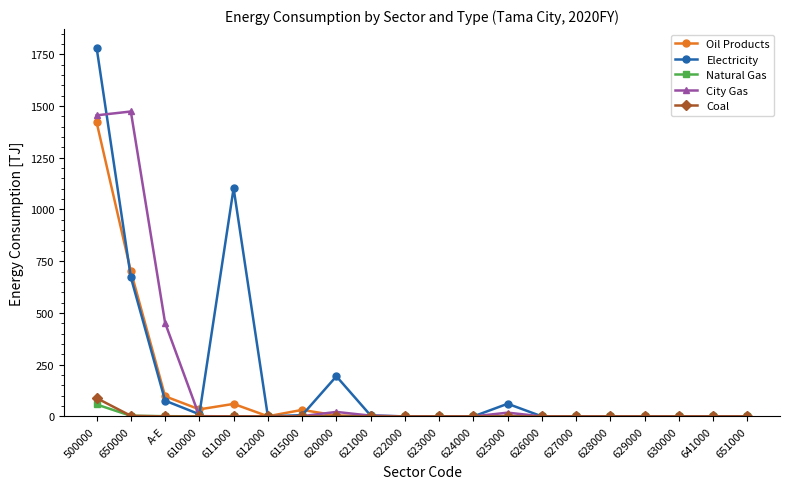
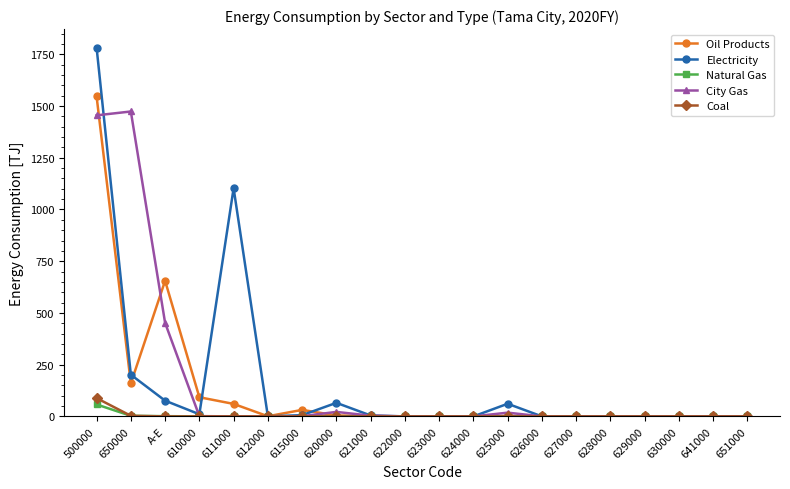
  {
    "Oil Products": {
-     "500000": 1420,
-     "650000": 700,
-     "A-E": 100,
-     "610000": 30,
+     "500000": 1550,
+     "650000": 160,
+     "A-E": 660,
+     "610000": 90,
      "611000": 60,
      "615000": 30
    },
    "Electricity": {
      "500000": 1780,
-     "650000": 670,
+     "650000": 200,
      "A-E": 80,
      "611000": 1100,
-     "620000": 190,
+     "620000": 70,
      "625000": 60
    },
    "Natural Gas": {
      "500000": 60
    },
    "City Gas": {
      "500000": 1450,
      "650000": 1470,
      "A-E": 450,
      "620000": 20,
      "625000": 20
    },
    "Coal": {
      "500000": 90
    }
  }
